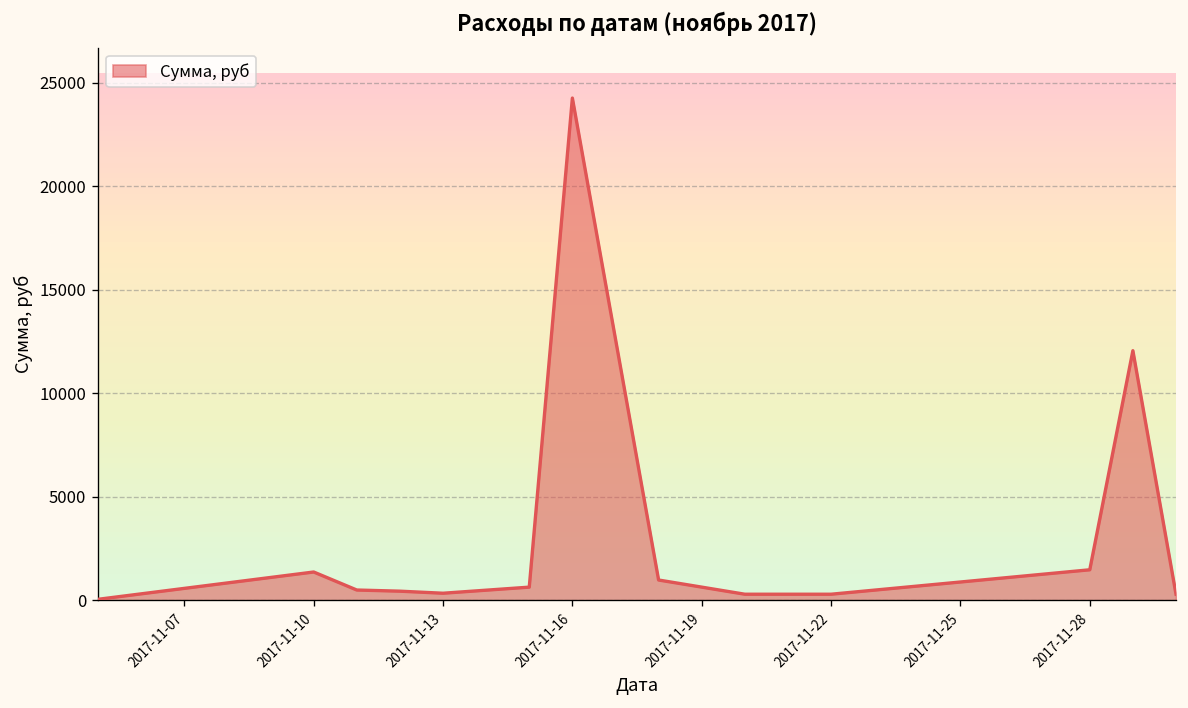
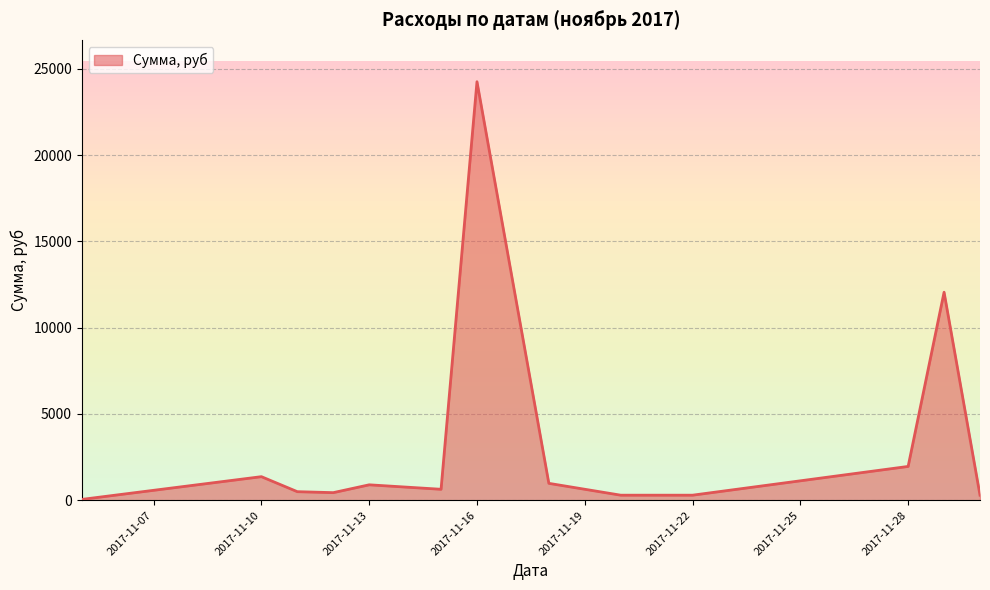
  {
    "2017-11-10": 1400,
-   "2017-11-13": 300,
+   "2017-11-13": 900,
    "2017-11-16": 24300,
    "2017-11-22": 300,
-   "2017-11-28": 1500
+   "2017-11-28": 2000
  }
